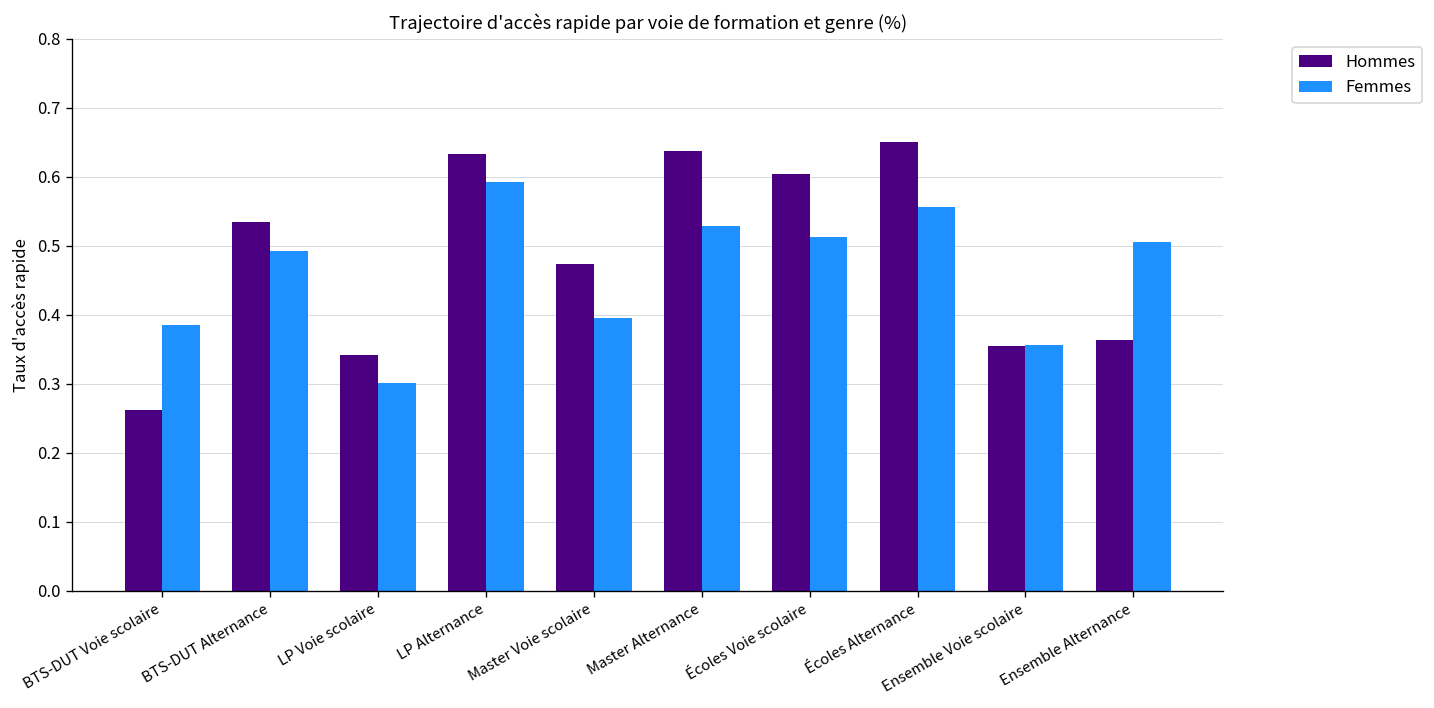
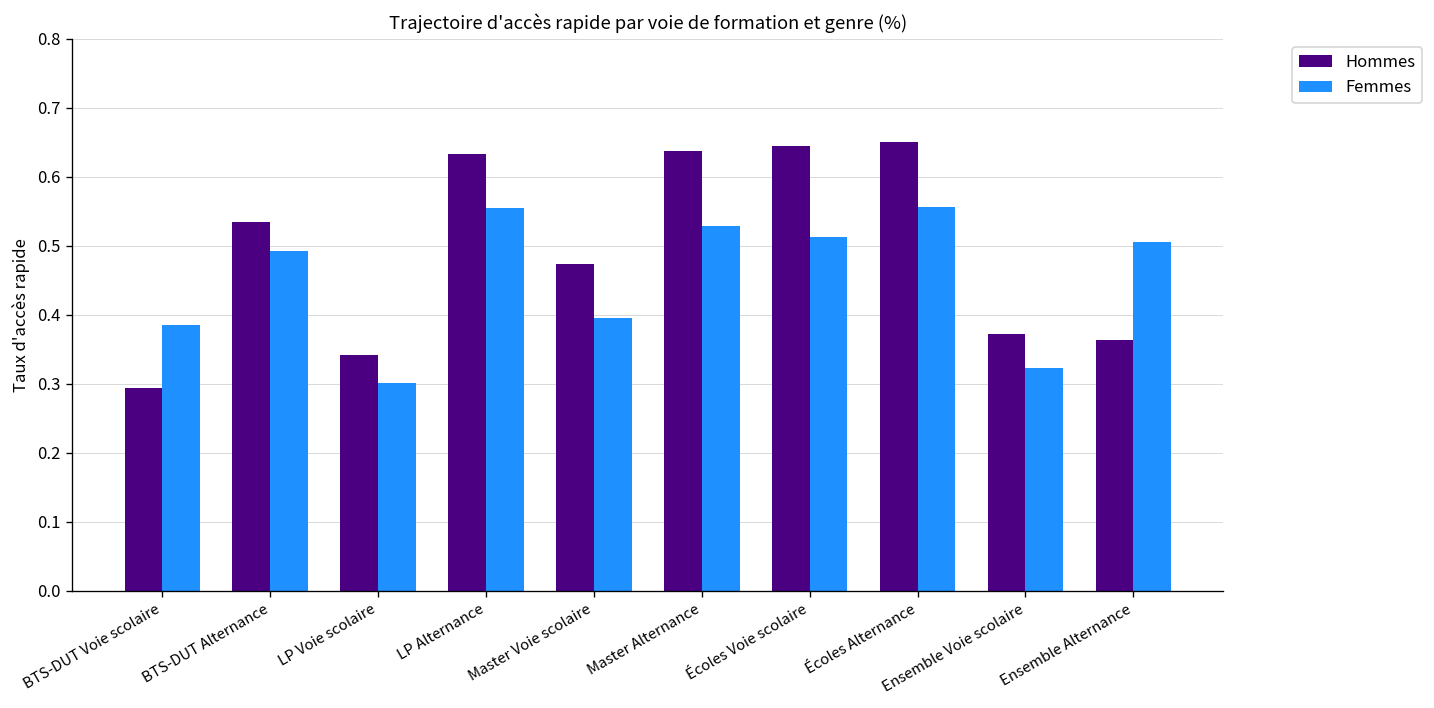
  {
    "Hommes": {
-     "BTS-DUT Voie scolaire": 0.26,
+     "BTS-DUT Voie scolaire": 0.29,
      "BTS-DUT Alternance": 0.54,
      "LP Voie scolaire": 0.34,
      "LP Alternance": 0.63,
      "Master Voie scolaire": 0.47,
      "Master Alternance": 0.64,
-     "Écoles Voie scolaire": 0.60,
+     "Écoles Voie scolaire": 0.64,
      "Écoles Alternance": 0.65,
-     "Ensemble Voie scolaire": 0.36,
+     "Ensemble Voie scolaire": 0.37,
      "Ensemble Alternance": 0.36
    },
    "Femmes": {
      "BTS-DUT Voie scolaire": 0.39,
      "BTS-DUT Alternance": 0.49,
      "LP Voie scolaire": 0.30,
-     "LP Alternance": 0.59,
+     "LP Alternance": 0.55,
      "Master Voie scolaire": 0.39,
      "Master Alternance": 0.53,
      "Écoles Voie scolaire": 0.51,
      "Écoles Alternance": 0.56,
-     "Ensemble Voie scolaire": 0.36,
+     "Ensemble Voie scolaire": 0.32,
      "Ensemble Alternance": 0.51
    }
  }
